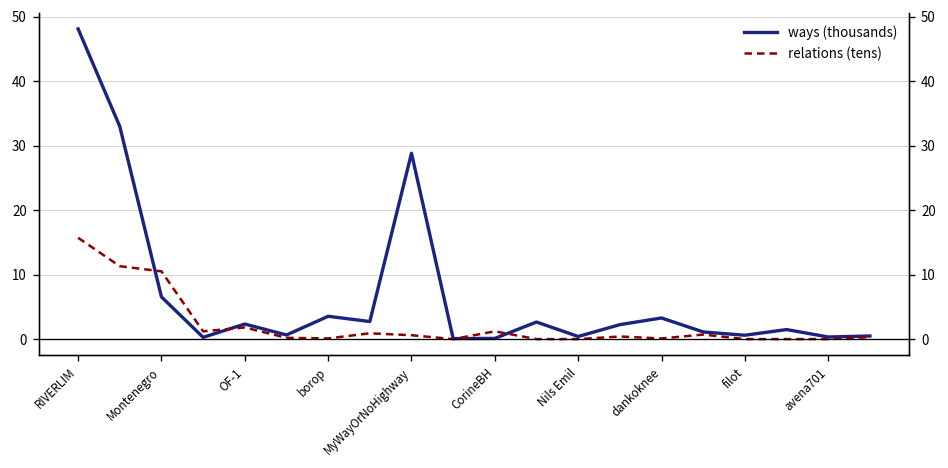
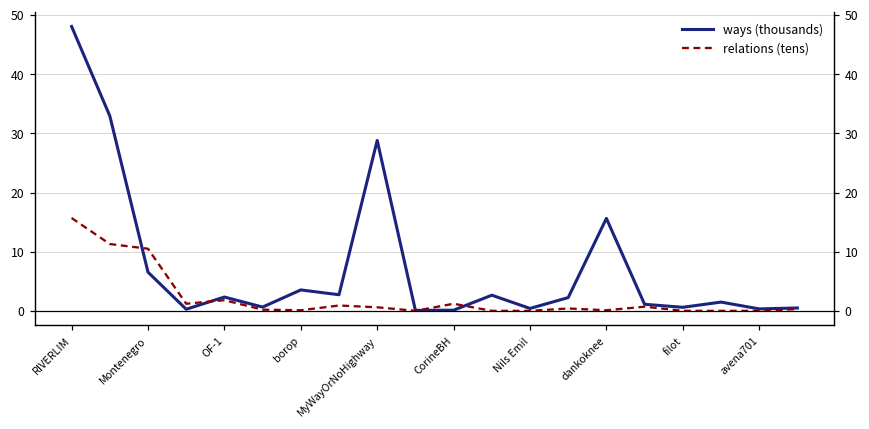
  {
    "ways (thousands)": {
      "RIVERLIM": 48,
      "Montenegro": 7,
      "OF-1": 2,
      "borop": 4,
      "MyWayOrNoHighway": 29,
      "CorineBH": 0,
-     "dankoknee": 3,
+     "dankoknee": 16,
      "filot": 1
    },
    "relations (tens)": {
      "RIVERLIM": 16,
      "Montenegro": 11,
      "OF-1": 2,
      "borop": 0,
      "MyWayOrNoHighway": 1,
      "CorineBH": 1,
      "dankoknee": 0,
      "filot": 0
    }
  }
